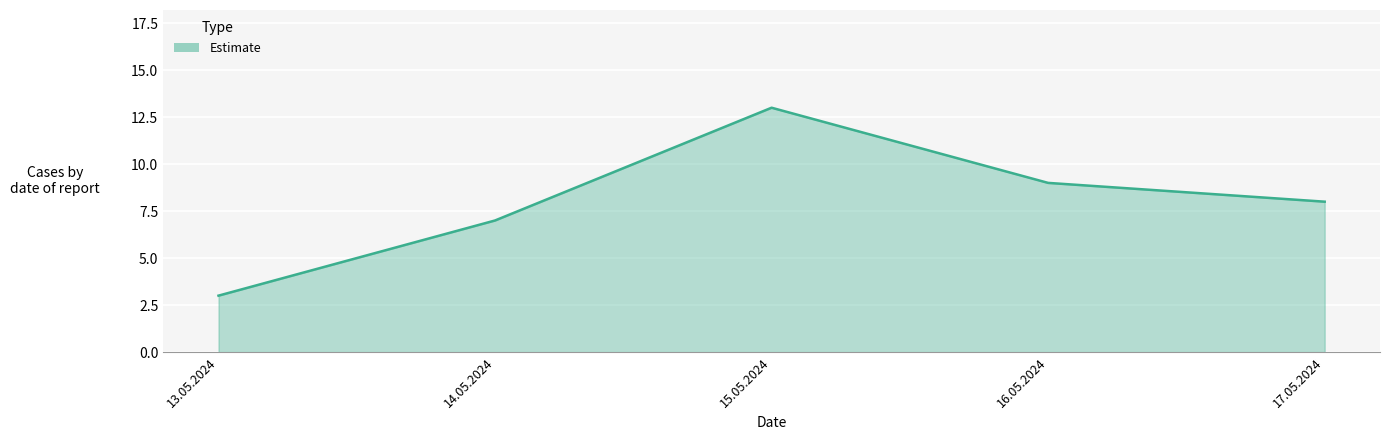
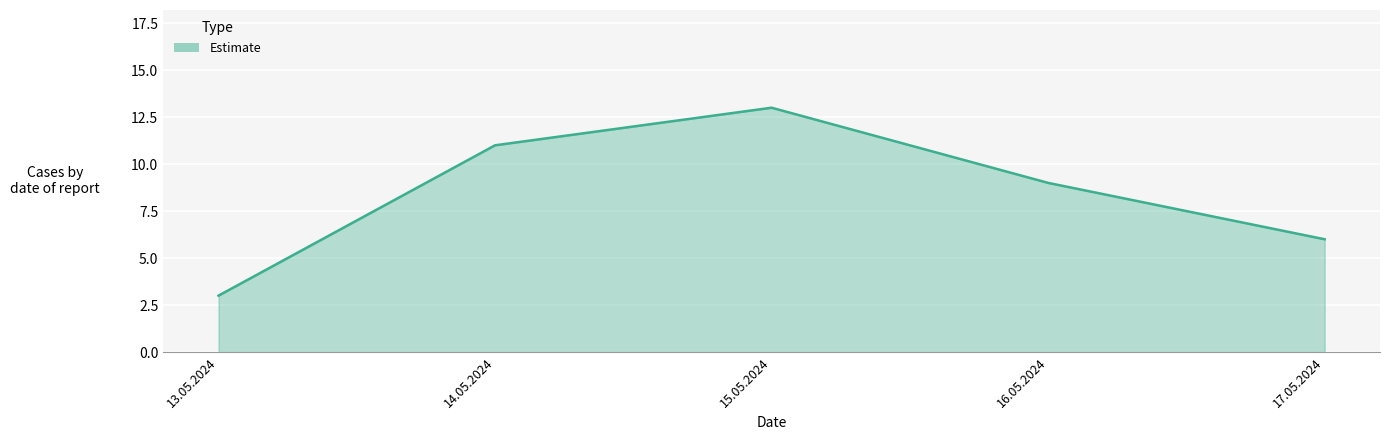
  {
    "13.05.2024": 3,
-   "14.05.2024": 7,
+   "14.05.2024": 11,
    "15.05.2024": 13,
    "16.05.2024": 9,
-   "17.05.2024": 8
+   "17.05.2024": 6
  }
